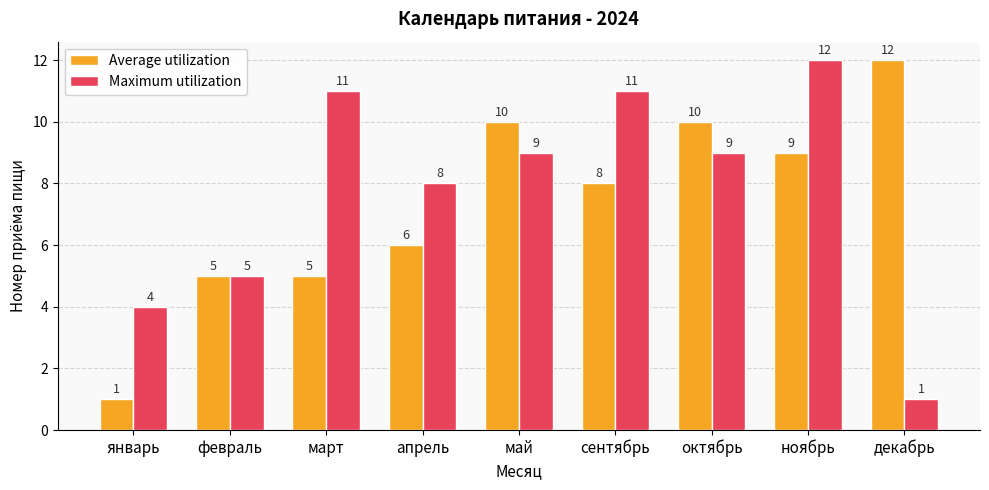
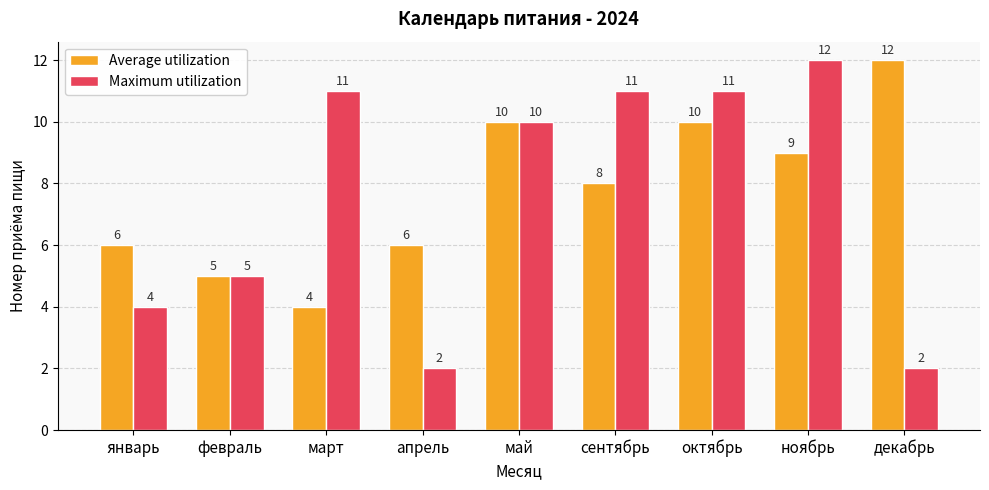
  {
    "Average utilization": {
-     "январь": 1,
+     "январь": 6,
      "февраль": 5,
-     "март": 5,
+     "март": 4,
      "апрель": 6,
      "май": 10,
      "сентябрь": 8,
      "октябрь": 10,
      "ноябрь": 9,
      "декабрь": 12
    },
    "Maximum utilization": {
      "январь": 4,
      "февраль": 5,
      "март": 11,
-     "апрель": 8,
-     "май": 9,
+     "апрель": 2,
+     "май": 10,
      "сентябрь": 11,
-     "октябрь": 9,
+     "октябрь": 11,
      "ноябрь": 12,
-     "декабрь": 1
+     "декабрь": 2
    }
  }
